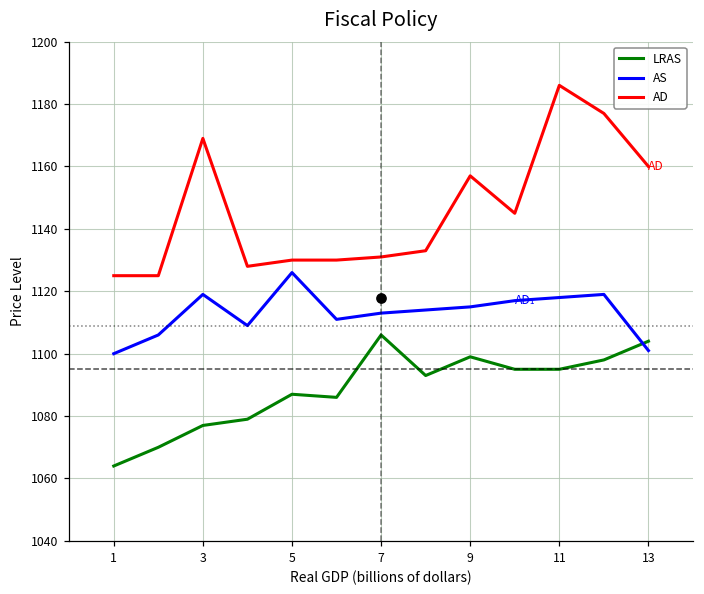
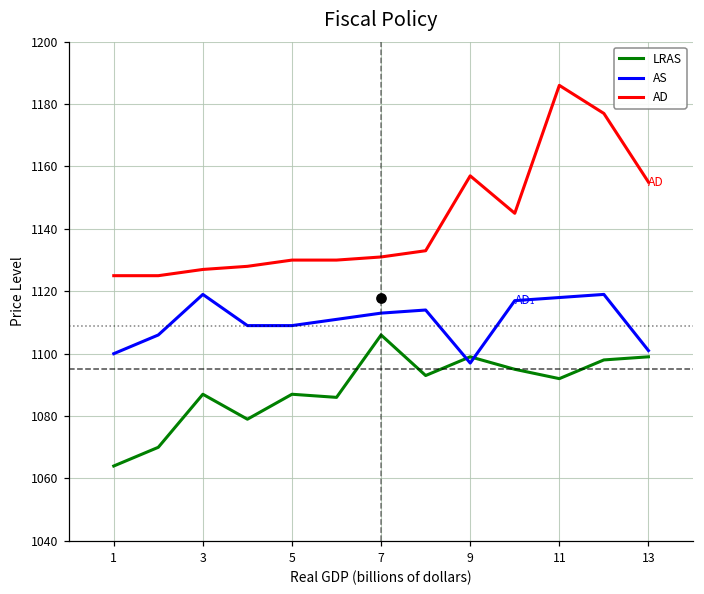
  {
    "LRAS": {
      "1": 1064,
-     "3": 1077,
+     "3": 1087,
      "5": 1087,
      "7": 1106,
      "9": 1099,
-     "11": 1095,
-     "13": 1104
+     "11": 1092,
+     "13": 1099
    },
    "AS": {
      "1": 1100,
      "3": 1119,
-     "5": 1126,
+     "5": 1109,
      "7": 1113,
-     "9": 1115,
+     "9": 1097,
      "11": 1118,
      "13": 1101
    },
    "AD": {
      "1": 1125,
-     "3": 1169,
+     "3": 1127,
      "5": 1130,
      "7": 1131,
      "9": 1157,
      "11": 1186,
-     "13": 1160
+     "13": 1155
    }
  }
